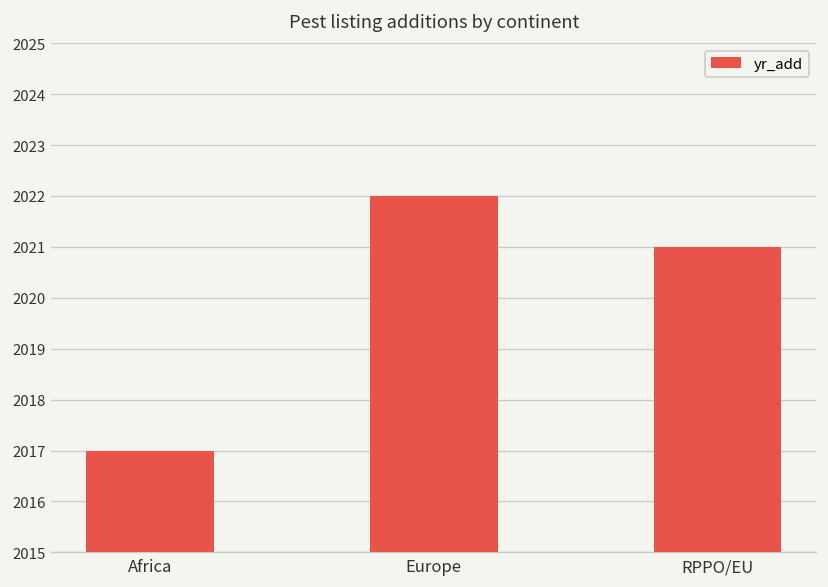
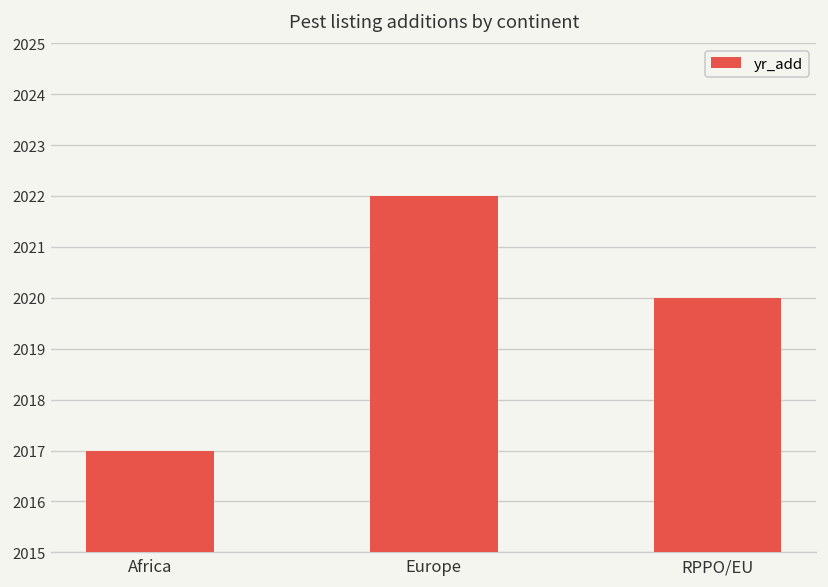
  {
    "Africa": 2017,
    "Europe": 2022,
-   "RPPO/EU": 2021
+   "RPPO/EU": 2020
  }
